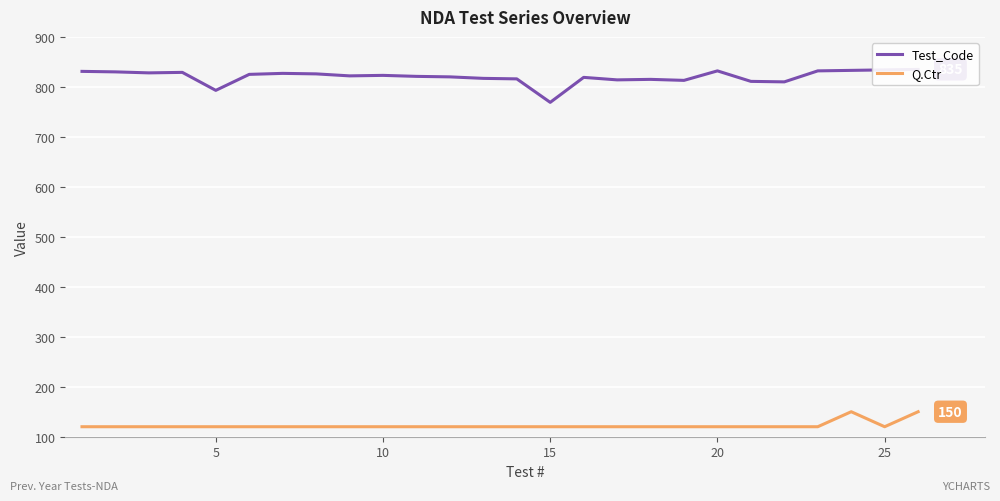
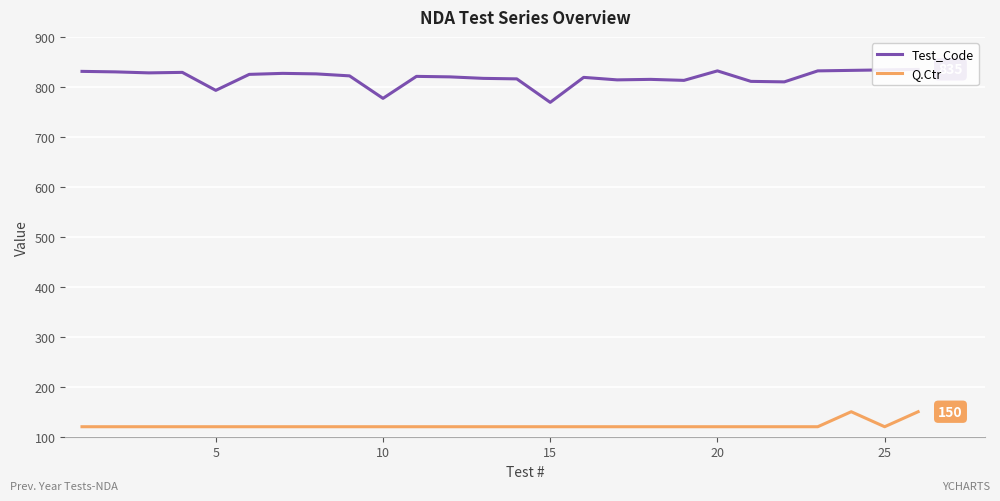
  {
    "Test_Code": {
      "5": 790,
-     "10": 820,
+     "10": 780,
      "15": 770,
      "20": 830
    },
    "Q.Ctr": {
      "5": 120,
      "10": 120,
      "15": 120,
      "20": 120,
      "25": 120
    }
  }
